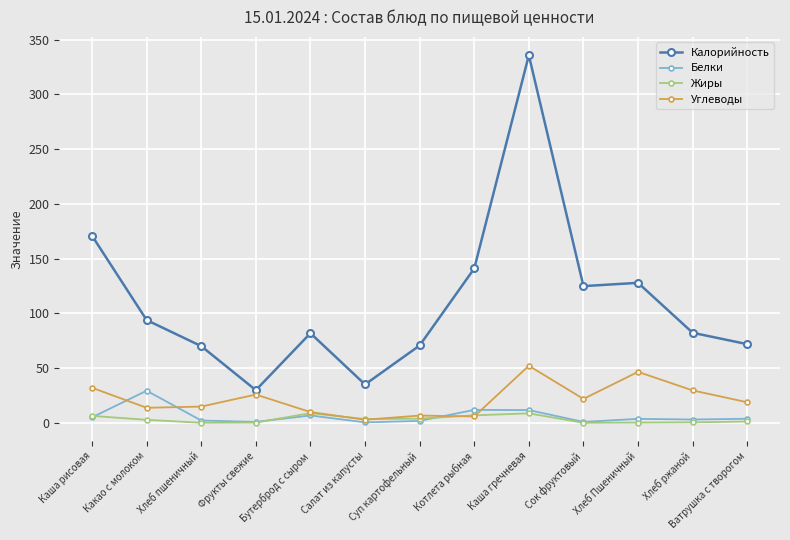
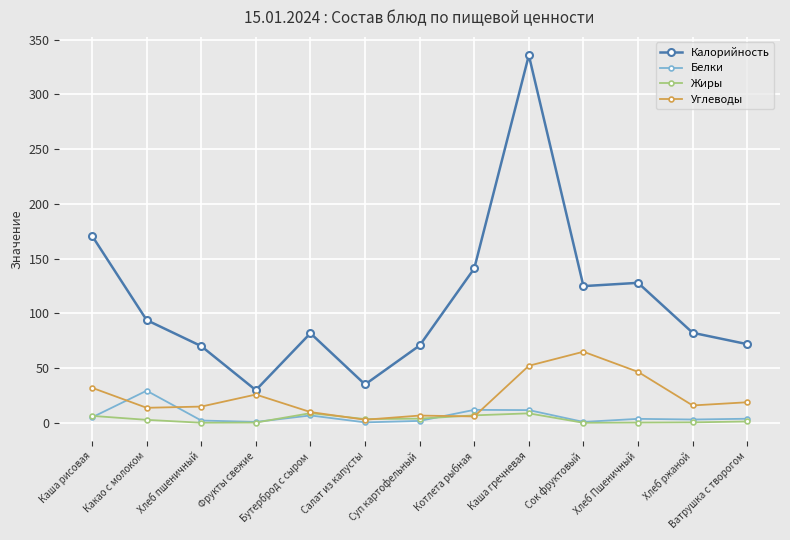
  {
    "Калорийность": {
      "Каша рисовая": 171,
      "Какао с молоком": 94,
      "Хлеб пшеничный": 70,
      "Фрукты свежие": 30,
      "Бутерброд с сыром": 82,
      "Салат из капусты": 35,
      "Суп картофельный": 71,
      "Котлета рыбная": 141,
      "Каша гречневая": 336,
      "Сок фруктовый": 125,
      "Хлеб Пшеничный": 128,
      "Хлеб ржаной": 82,
      "Ватрушка с творогом": 72
    },
    "Белки": {
      "Какао с молоком": 30,
      "Салат из капусты": 1,
      "Котлета рыбная": 12,
      "Каша гречневая": 12,
      "Хлеб Пшеничный": 4,
      "Хлеб ржаной": 3,
      "Ватрушка с творогом": 4
    },
    "Жиры": {
      "Какао с молоком": 3,
      "Каша гречневая": 9,
      "Хлеб Пшеничный": 0,
      "Хлеб ржаной": 1,
      "Ватрушка с творогом": 1
    },
    "Углеводы": {
      "Каша рисовая": 32,
      "Какао с молоком": 14,
      "Хлеб пшеничный": 15,
      "Фрукты свежие": 26,
      "Суп картофельный": 7,
      "Каша гречневая": 52,
-     "Сок фруктовый": 22,
+     "Сок фруктовый": 65,
      "Хлеб Пшеничный": 47,
-     "Хлеб ржаной": 30,
+     "Хлеб ржаной": 16,
      "Ватрушка с творогом": 19
    }
  }
